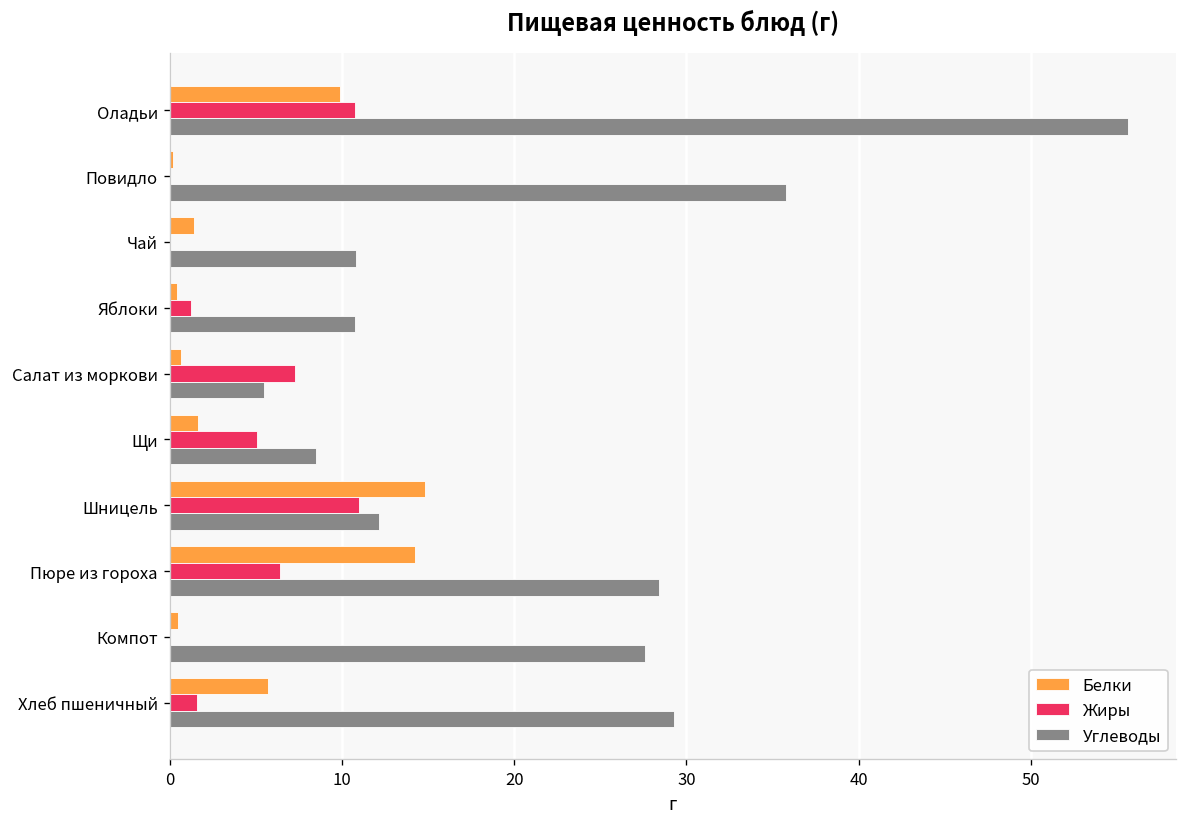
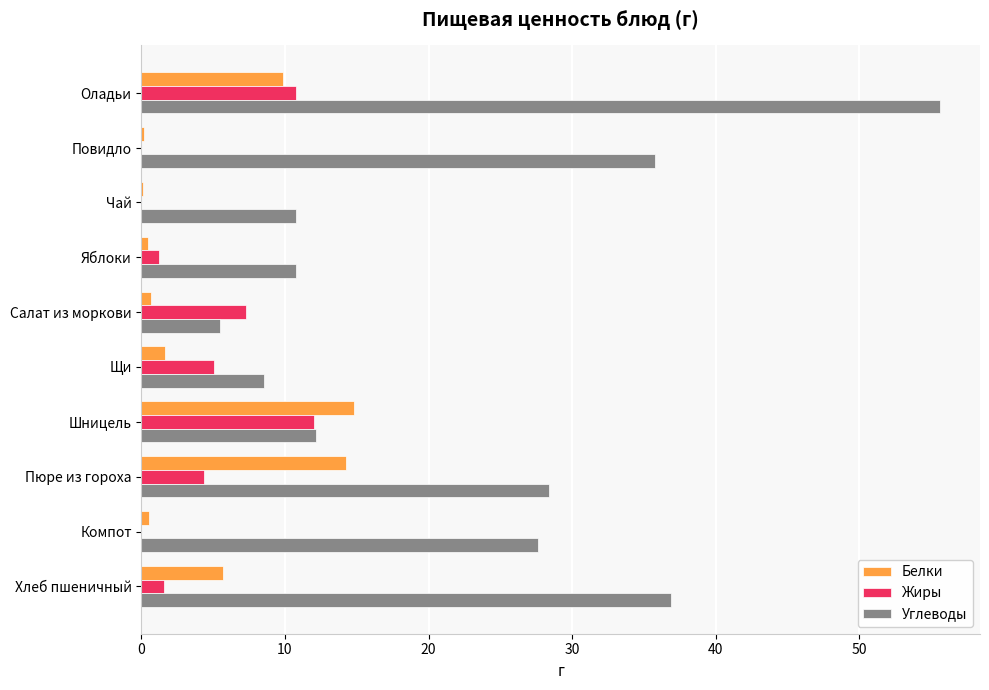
  {
    "Белки": {
      "Оладьи": 9.9,
      "Повидло": 0.2,
-     "Чай": 1.4,
+     "Чай": 0.1,
      "Яблоки": 0.4,
      "Салат из моркови": 0.7,
      "Щи": 1.7,
      "Шницель": 14.8,
      "Пюре из гороха": 14.3,
      "Компот": 0.5,
      "Хлеб пшеничный": 5.7
    },
    "Жиры": {
      "Оладьи": 10.8,
      "Повидло": 0.0,
      "Чай": 0.0,
      "Яблоки": 1.2,
      "Салат из моркови": 7.3,
      "Щи": 5.1,
-     "Шницель": 11,
-     "Пюре из гороха": 6.4,
+     "Шницель": 12,
+     "Пюре из гороха": 4.4,
      "Компот": 0.0,
      "Хлеб пшеничный": 1.6
    },
    "Углеводы": {
      "Оладьи": 55.6,
      "Повидло": 35.8,
      "Чай": 10.8,
      "Яблоки": 10.8,
      "Салат из моркови": 5.5,
      "Щи": 8.5,
      "Шницель": 12.2,
      "Пюре из гороха": 28.4,
      "Компот": 27.6,
-     "Хлеб пшеничный": 29.3
+     "Хлеб пшеничный": 36.9
    }
  }
